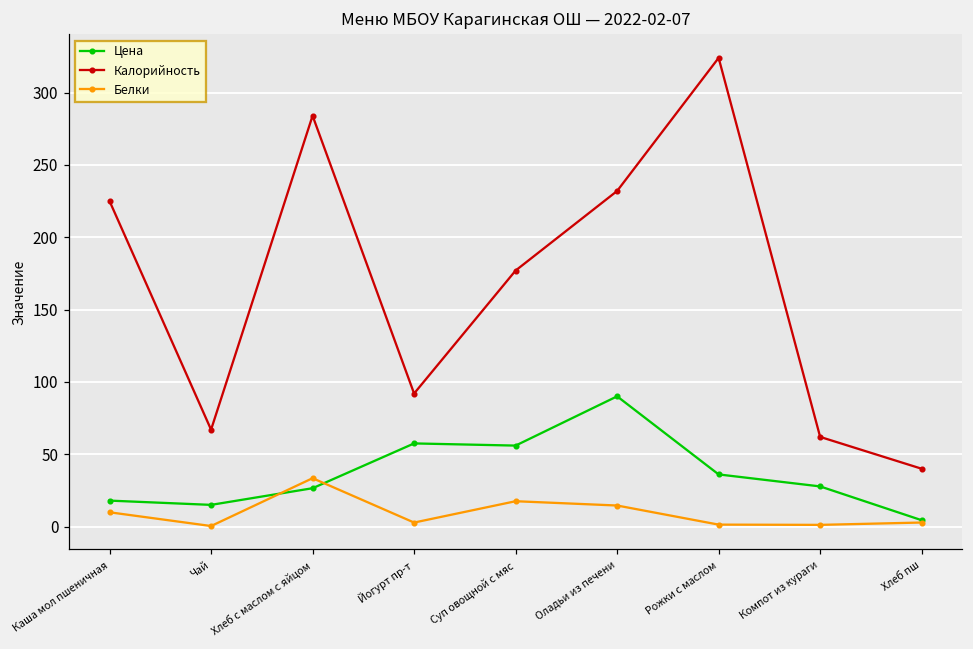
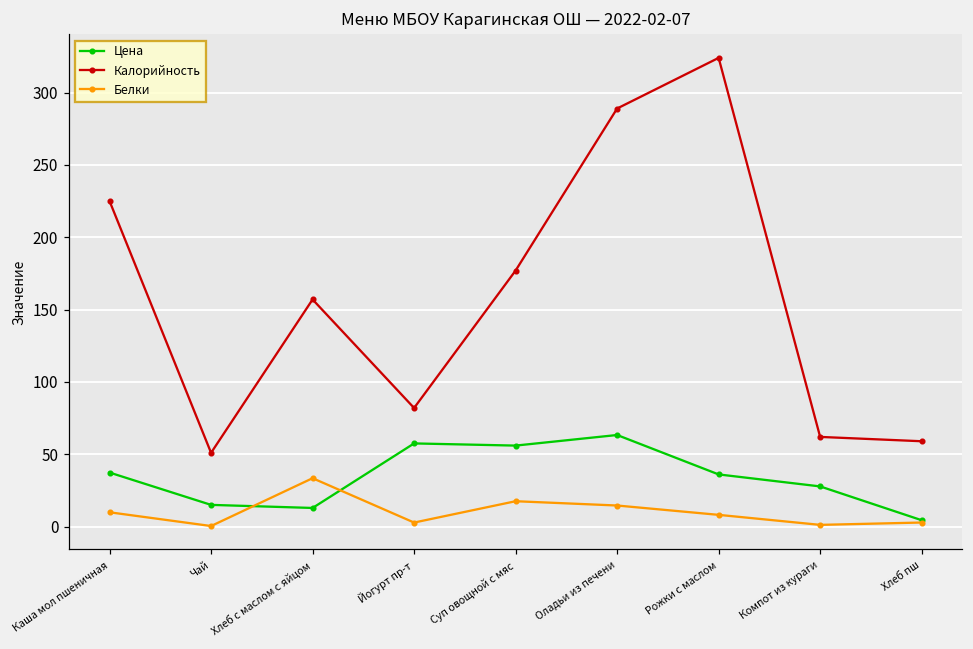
  {
    "Цена": {
-     "Каша мол пшеничная": 18,
+     "Каша мол пшеничная": 37,
      "Чай": 15,
-     "Хлеб с маслом с яйцом": 27,
+     "Хлеб с маслом с яйцом": 13,
      "Йогурт пр-т": 58,
      "Суп овощной с мяс": 56,
-     "Оладьи из печени": 90,
+     "Оладьи из печени": 63,
      "Рожки с маслом": 36,
      "Компот из кураги": 28
    },
    "Калорийность": {
      "Каша мол пшеничная": 225,
-     "Чай": 67,
-     "Хлеб с маслом с яйцом": 284,
-     "Йогурт пр-т": 92,
+     "Чай": 51,
+     "Хлеб с маслом с яйцом": 157,
+     "Йогурт пр-т": 82,
      "Суп овощной с мяс": 177,
-     "Оладьи из печени": 232,
+     "Оладьи из печени": 289,
      "Рожки с маслом": 324,
      "Компот из кураги": 62,
-     "Хлеб пш": 40
+     "Хлеб пш": 59
    },
    "Белки": {
      "Каша мол пшеничная": 10,
      "Чай": 0,
      "Хлеб с маслом с яйцом": 33,
      "Йогурт пр-т": 3,
      "Суп овощной с мяс": 18,
      "Оладьи из печени": 15,
-     "Рожки с маслом": 1,
+     "Рожки с маслом": 8,
      "Компот из кураги": 1
    }
  }
